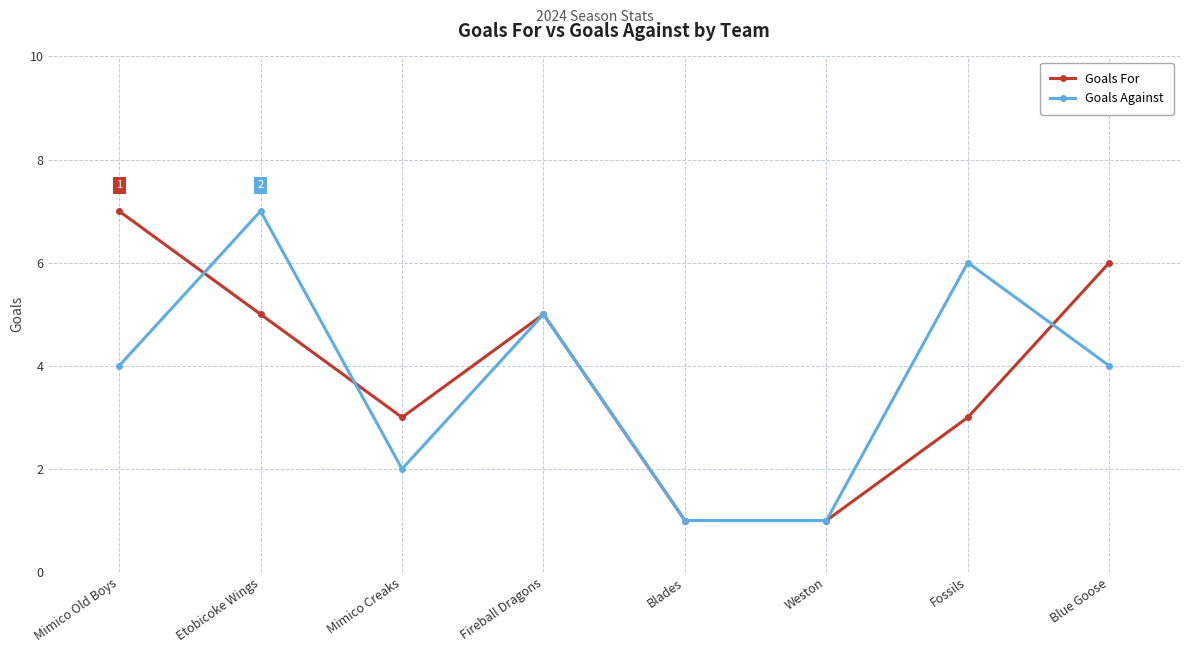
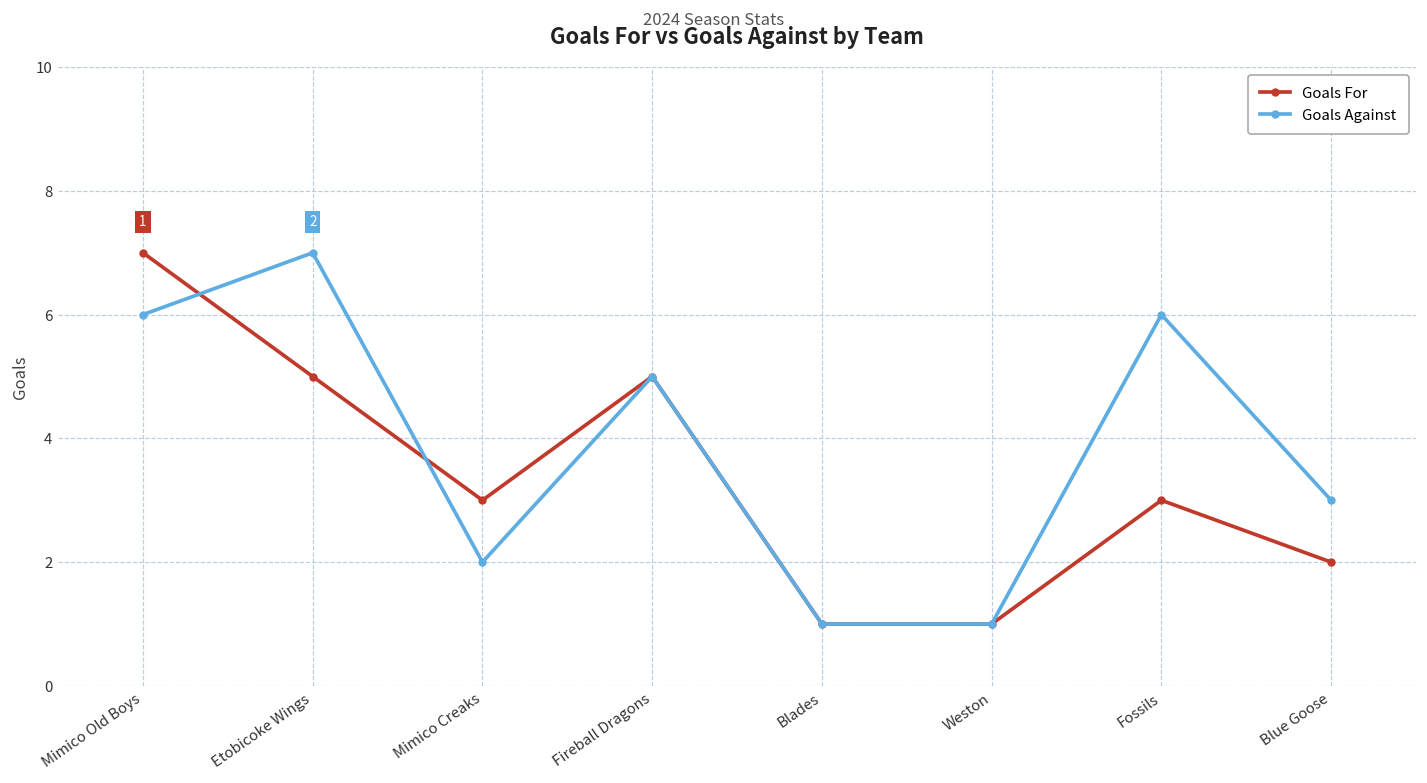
  {
    "Goals For": {
      "Etobicoke Wings": 5,
      "Mimico Creaks": 3,
      "Fossils": 3,
-     "Blue Goose": 6
+     "Blue Goose": 2
    },
    "Goals Against": {
-     "Mimico Old Boys": 4,
+     "Mimico Old Boys": 6,
      "Mimico Creaks": 2,
      "Fossils": 6,
-     "Blue Goose": 4
+     "Blue Goose": 3
    }
  }
